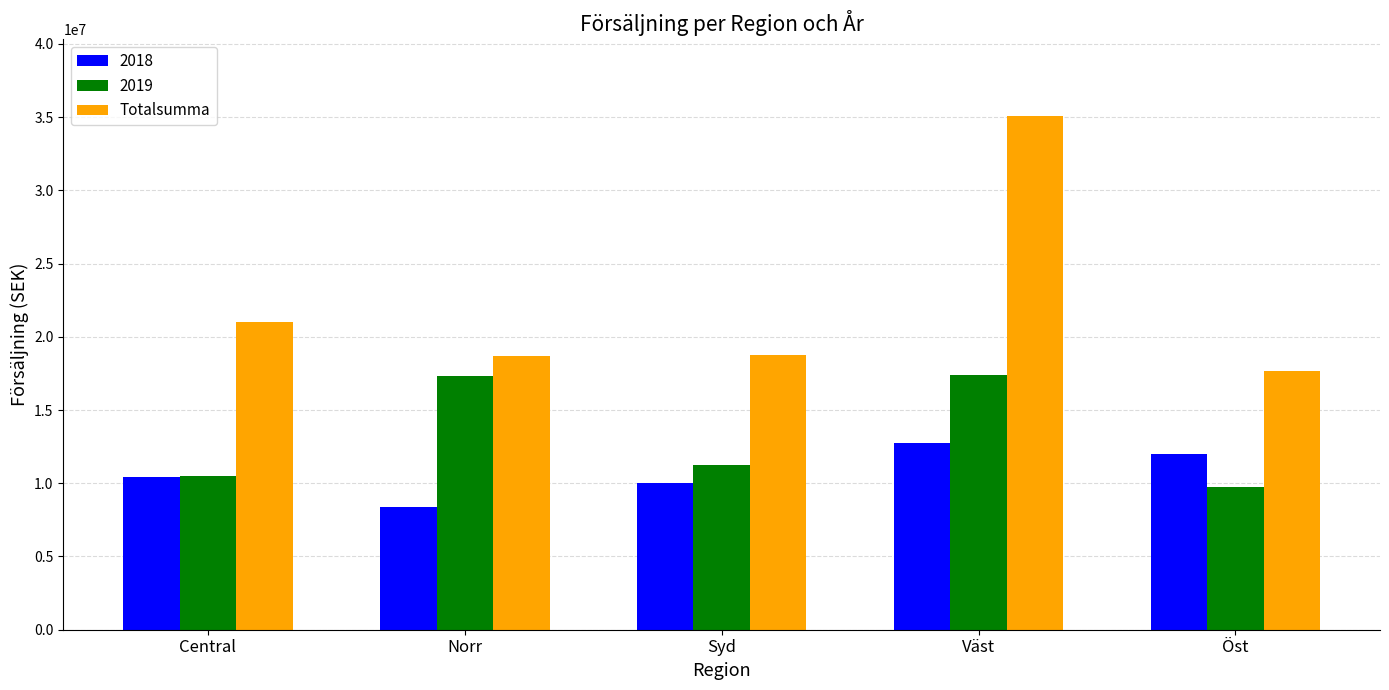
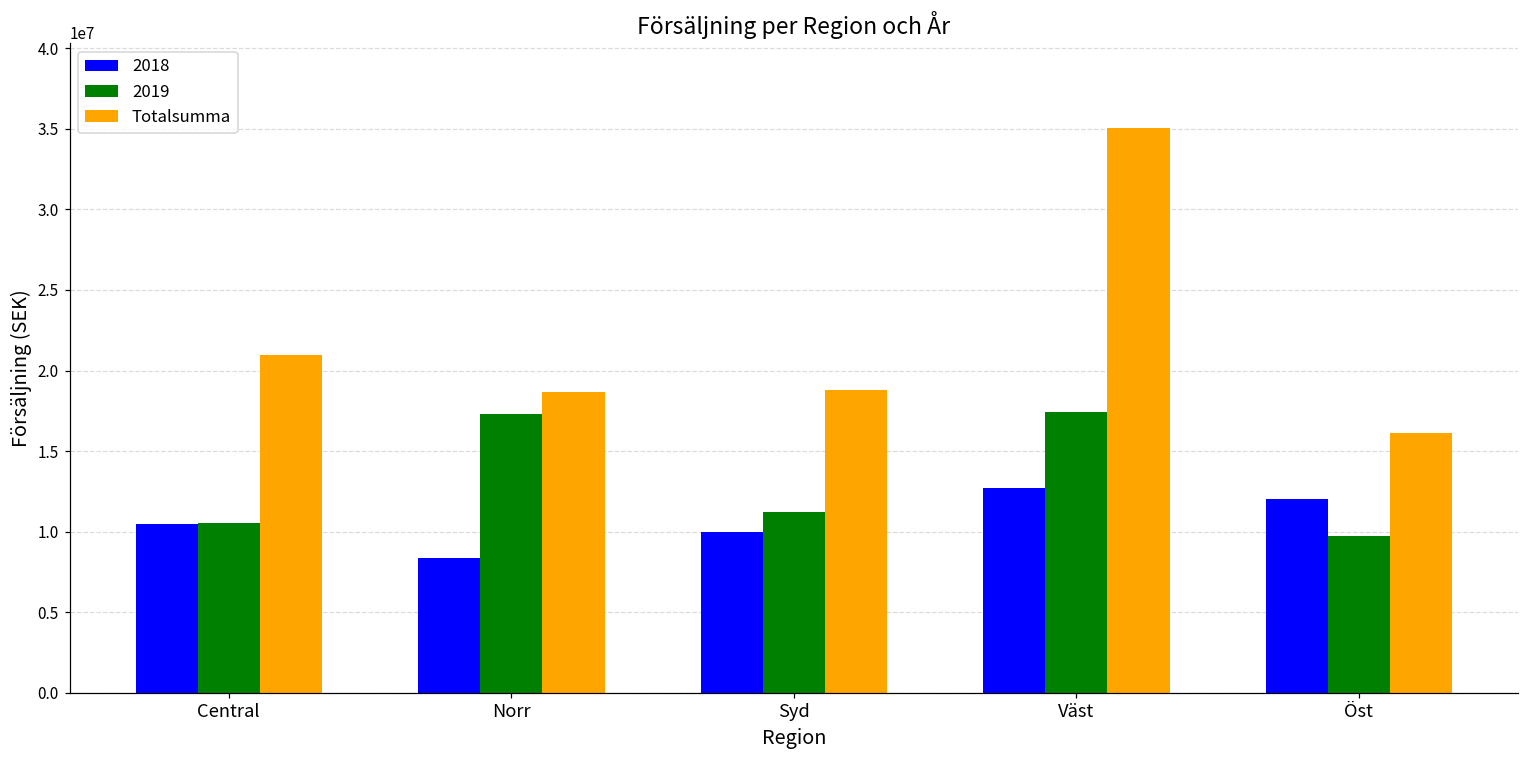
  {
    "2018": {
      "Central": 10500000,
      "Norr": 8400000,
      "Syd": 10000000,
      "Väst": 12700000,
      "Öst": 12000000
    },
    "2019": {
      "Central": 10500000,
      "Norr": 17300000,
      "Syd": 11200000,
      "Väst": 17400000,
      "Öst": 9700000
    },
    "Totalsumma": {
      "Central": 21000000,
      "Norr": 18700000,
      "Syd": 18800000,
      "Väst": 35100000,
-     "Öst": 17700000
+     "Öst": 16100000
    }
  }
